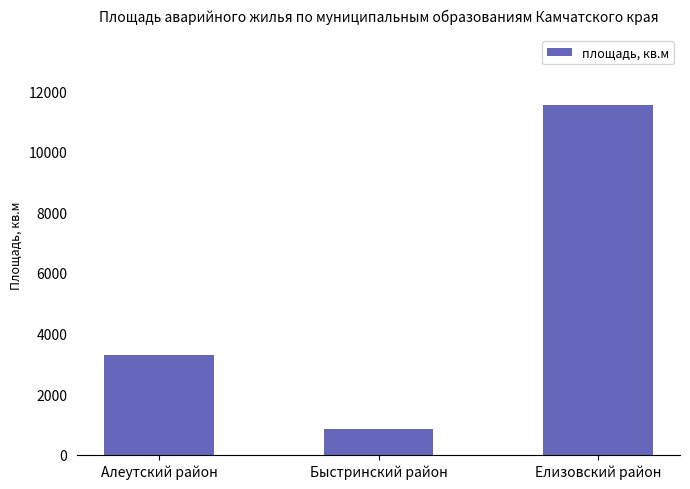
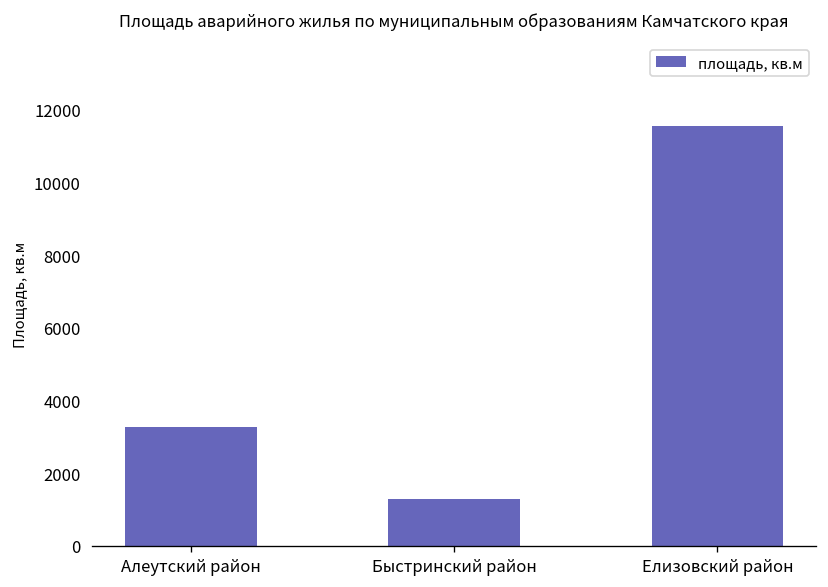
  {
    "Алеутский район": 3300,
-   "Быстринский район": 800,
+   "Быстринский район": 1300,
    "Елизовский район": 11500
  }
